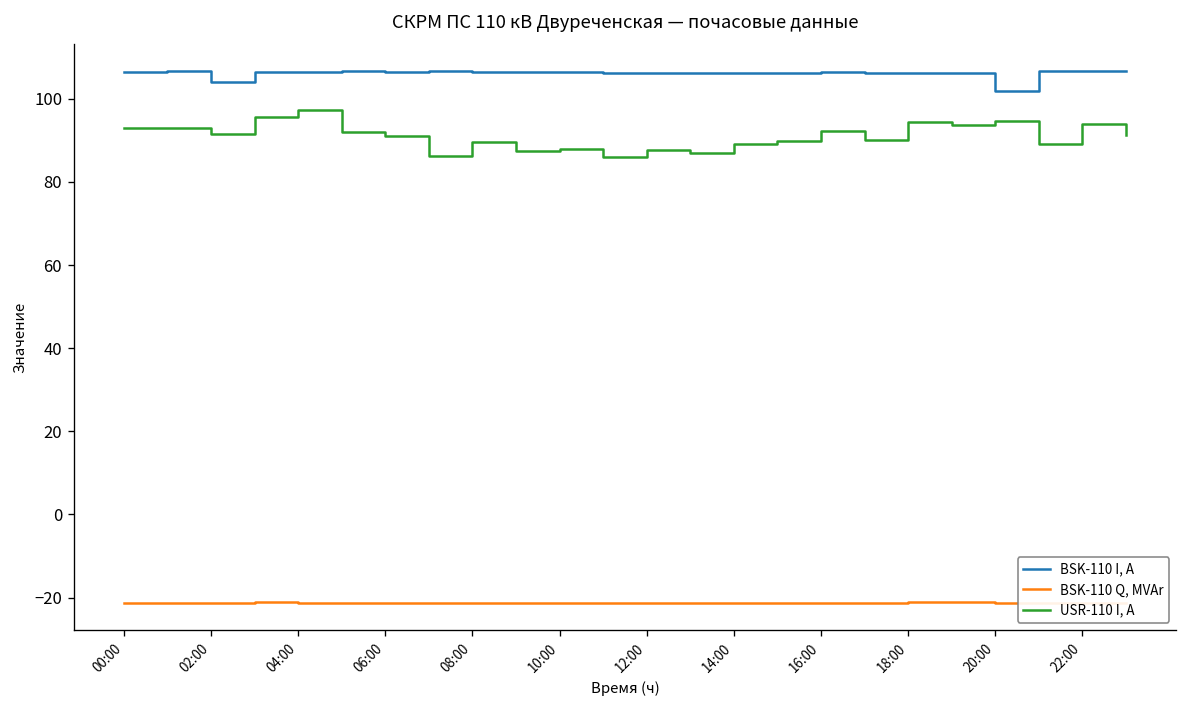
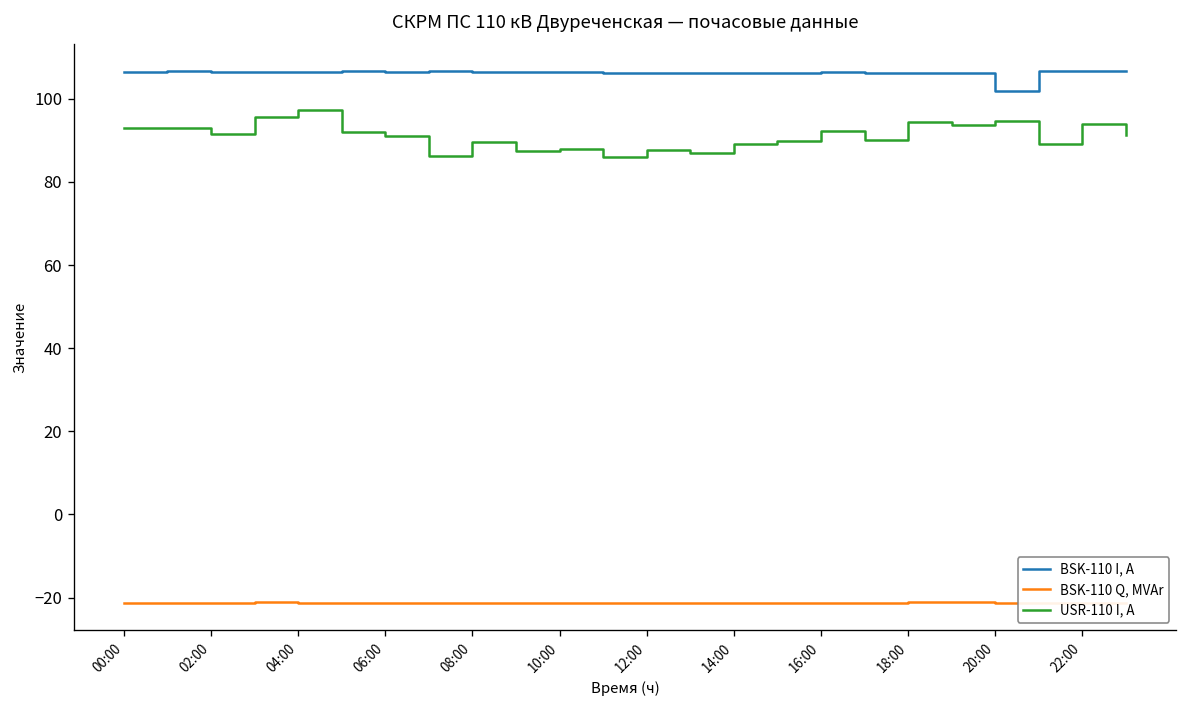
  {
    "BSK-110 I, A": {
      "00:00": 106,
-     "02:00": 104,
+     "02:00": 106,
      "04:00": 106,
      "06:00": 106,
      "08:00": 107,
      "10:00": 106,
      "12:00": 106,
      "14:00": 106,
      "16:00": 106,
      "18:00": 106,
      "20:00": 102,
      "22:00": 107
    },
    "BSK-110 Q, MVAr": {
      "00:00": -21,
      "02:00": -21,
      "04:00": -21,
      "06:00": -21,
      "08:00": -21,
      "10:00": -21,
      "12:00": -21,
      "14:00": -21,
      "16:00": -21,
      "18:00": -21,
      "20:00": -21
    },
    "USR-110 I, A": {
      "00:00": 93,
      "02:00": 92,
      "04:00": 97,
      "06:00": 91,
      "08:00": 90,
      "10:00": 88,
      "12:00": 88,
      "14:00": 89,
      "16:00": 92,
      "18:00": 94,
      "20:00": 95,
      "22:00": 94
    }
  }
